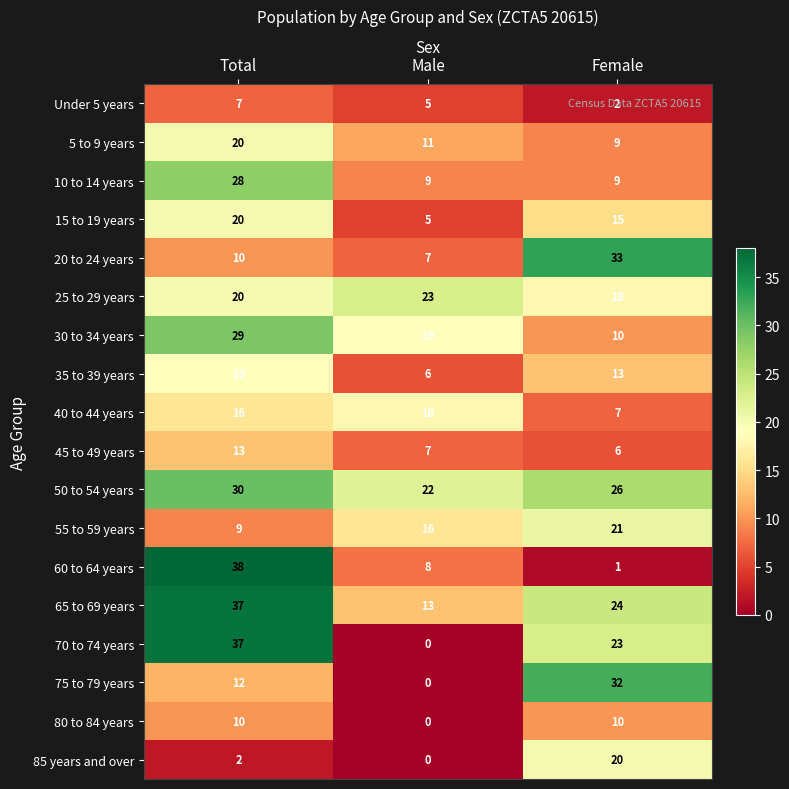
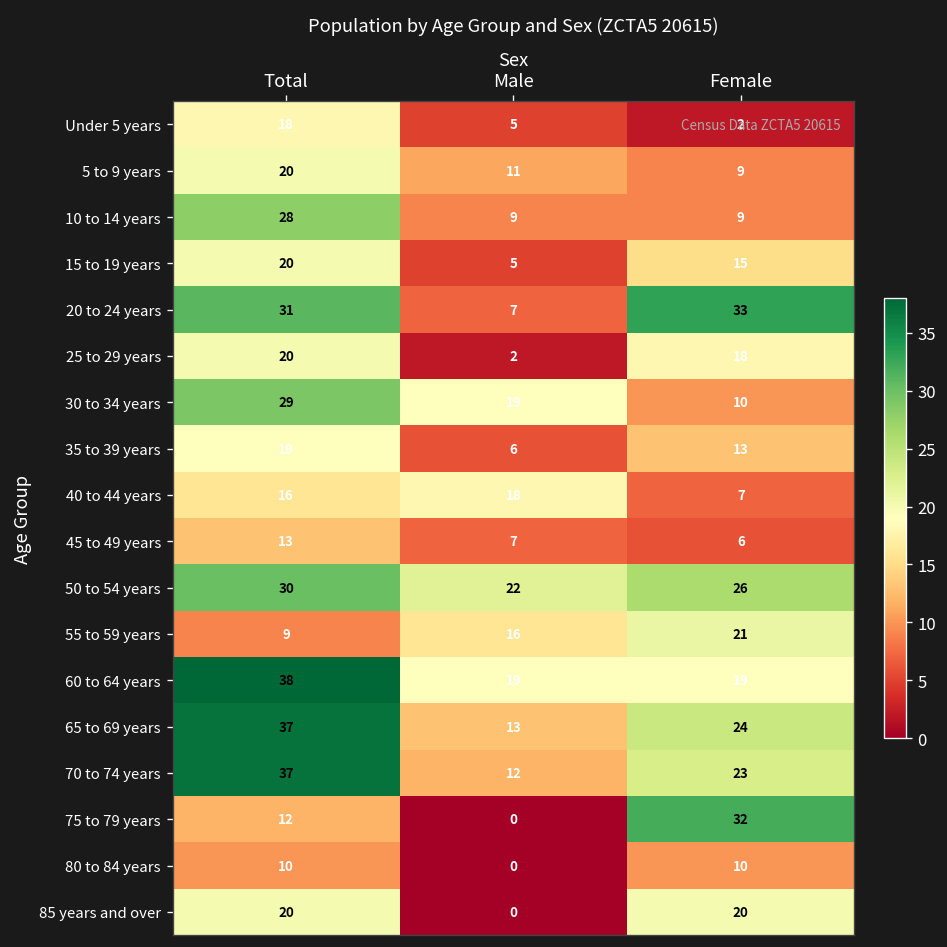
  {
    "Under 5 years": {
-     "Total": 7,
+     "Total": 18,
      "Male": 5,
      "Female": 20615
    },
    "5 to 9 years": {
      "Total": 20,
      "Male": 11,
      "Female": 9
    },
    "10 to 14 years": {
      "Total": 28,
      "Male": 9,
      "Female": 9
    },
    "15 to 19 years": {
      "Total": 20,
      "Male": 5,
      "Female": 15
    },
    "20 to 24 years": {
-     "Total": 10,
+     "Total": 31,
      "Male": 7,
      "Female": 33
    },
    "25 to 29 years": {
      "Total": 20,
-     "Male": 23,
+     "Male": 2,
      "Female": 18
    },
    "30 to 34 years": {
      "Total": 29,
      "Male": 19,
      "Female": 10
    },
    "35 to 39 years": {
      "Total": 19,
      "Male": 6,
      "Female": 13
    },
    "40 to 44 years": {
      "Total": 16,
      "Male": 18,
      "Female": 7
    },
    "45 to 49 years": {
      "Total": 13,
      "Male": 7,
      "Female": 6
    },
    "50 to 54 years": {
      "Total": 30,
      "Male": 22,
      "Female": 26
    },
    "55 to 59 years": {
      "Total": 9,
      "Male": 16,
      "Female": 21
    },
    "60 to 64 years": {
      "Total": 38,
-     "Male": 8,
-     "Female": 1
+     "Male": 19,
+     "Female": 19
    },
    "65 to 69 years": {
      "Total": 37,
      "Male": 13,
      "Female": 24
    },
    "70 to 74 years": {
      "Total": 37,
-     "Male": 0,
+     "Male": 12,
      "Female": 23
    },
    "75 to 79 years": {
      "Total": 12,
      "Male": 0,
      "Female": 32
    },
    "80 to 84 years": {
      "Total": 10,
      "Male": 0,
      "Female": 10
    },
    "85 years and over": {
-     "Total": 2,
+     "Total": 20,
      "Male": 0,
      "Female": 20
    }
  }
